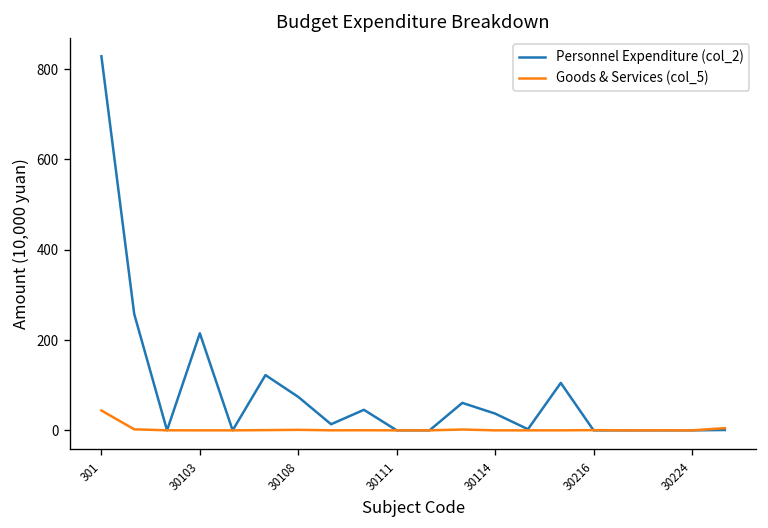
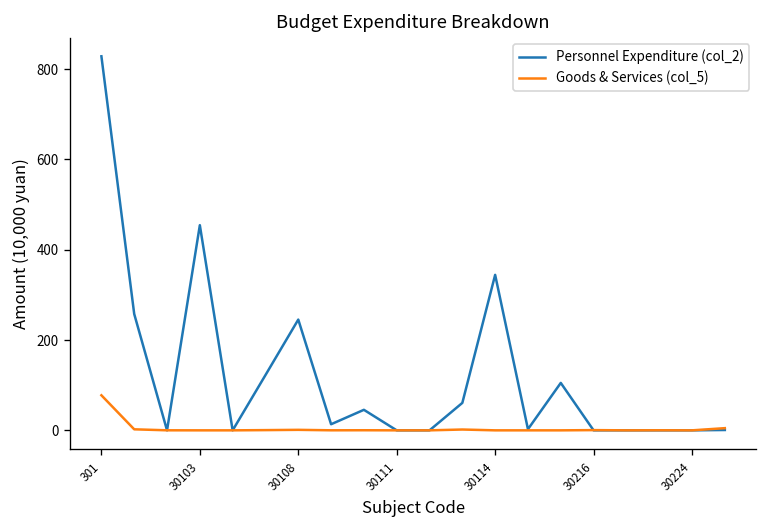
  {
    "Personnel Expenditure (col_2)": {
      "301": 830,
-     "30103": 210,
-     "30108": 70,
-     "30114": 40
+     "30103": 450,
+     "30108": 250,
+     "30114": 340
    },
    "Goods & Services (col_5)": {
-     "301": 40,
+     "301": 80,
      "30103": 0,
      "30108": 0,
      "30114": 0
    }
  }
